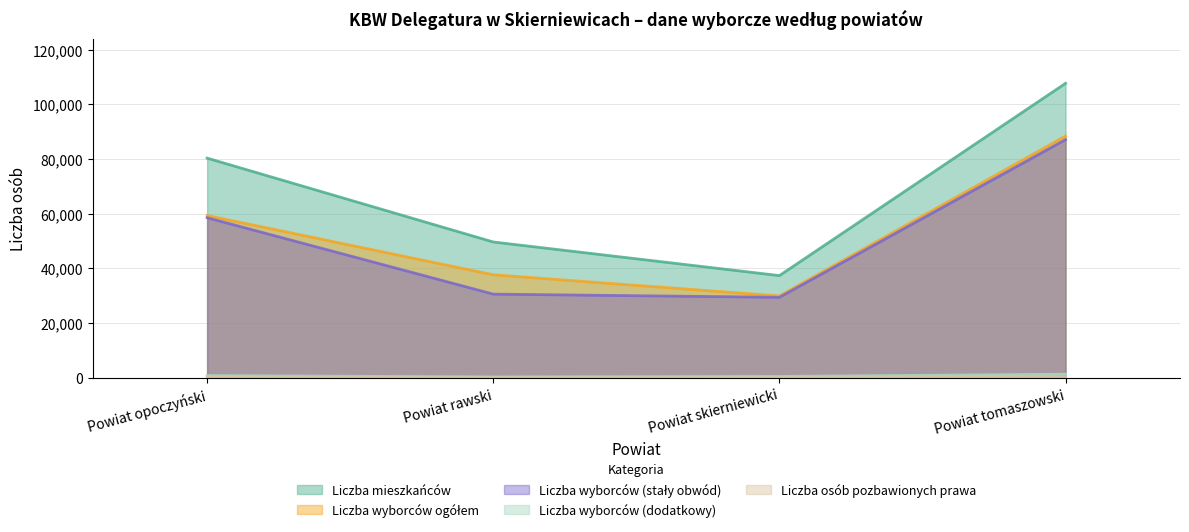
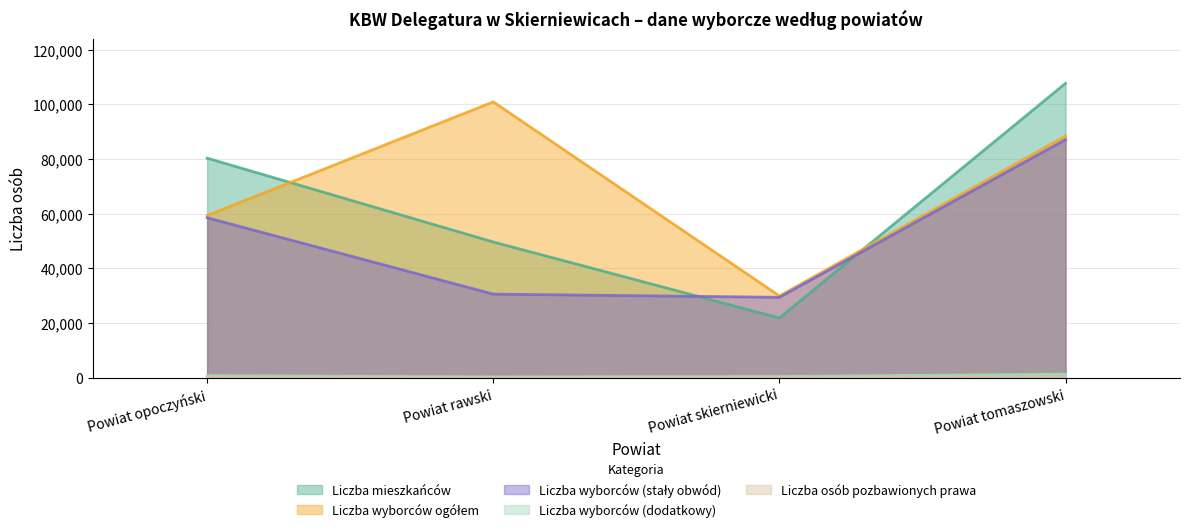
  {
    "Liczba mieszkańców": {
      "Powiat opoczyński": "80,000",
      "Powiat rawski": "50,000",
-     "Powiat skierniewicki": "37,000",
+     "Powiat skierniewicki": "22,000",
      "Powiat tomaszowski": "108,000"
    },
    "Liczba wyborców ogółem": {
-     "Powiat rawski": "38,000",
+     "Powiat rawski": "101,000",
      "Powiat tomaszowski": "88,000"
    },
    "Liczba wyborców (stały obwód)": {
      "Powiat rawski": "31,000",
      "Powiat tomaszowski": "87,000"
    }
  }
